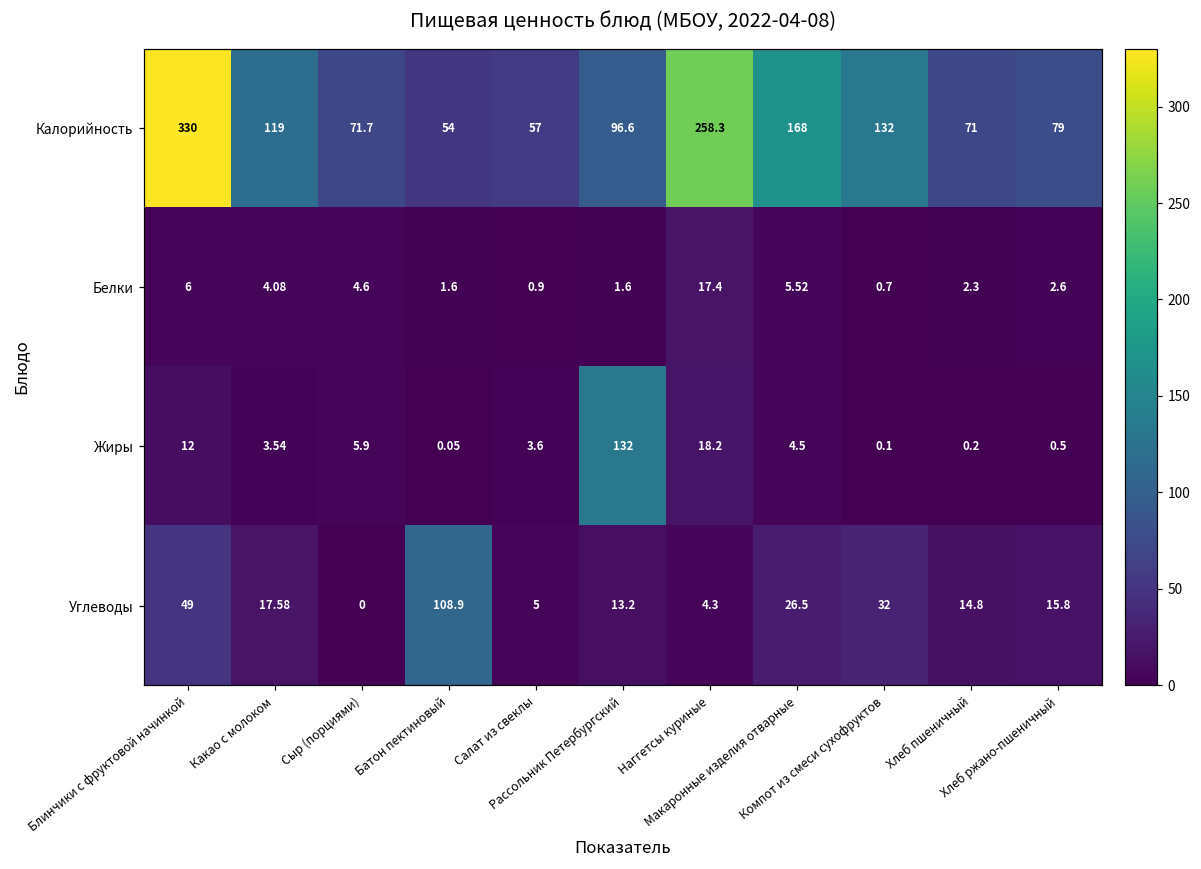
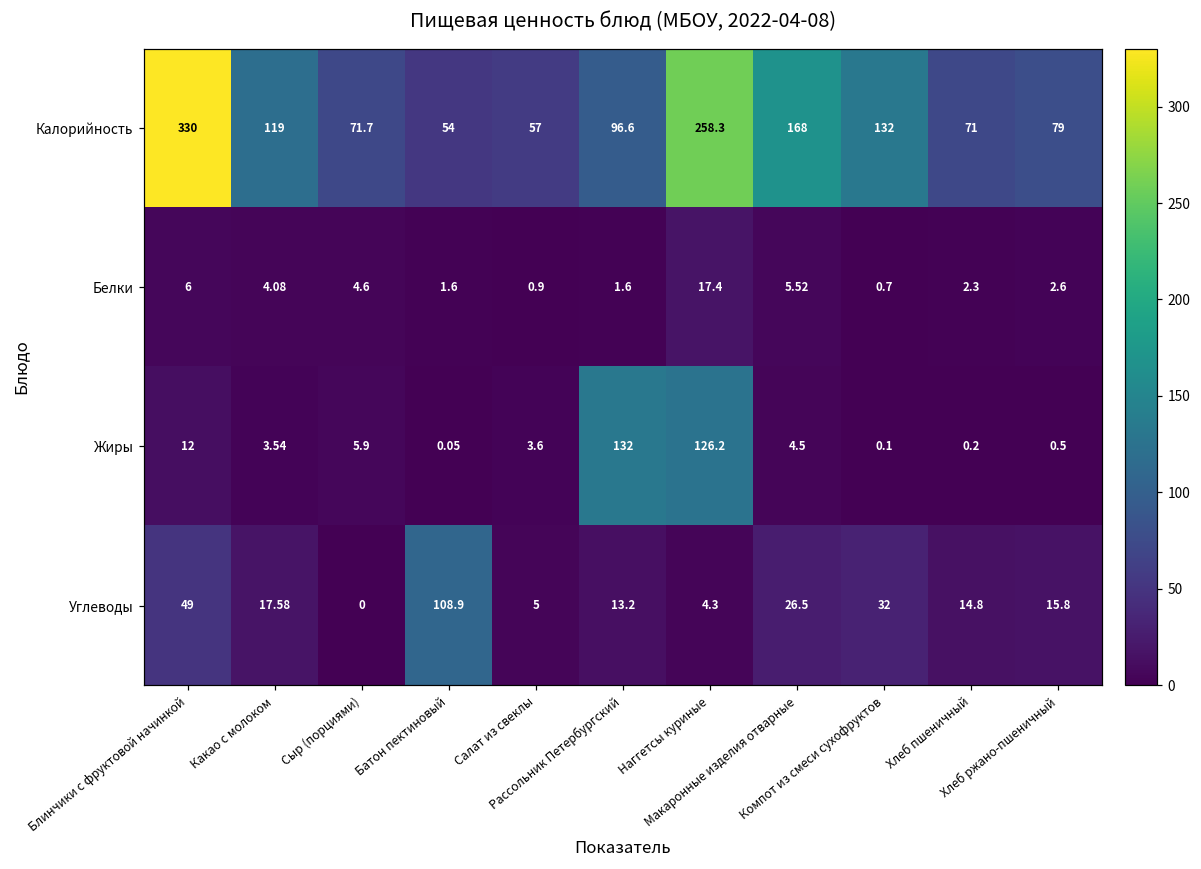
  {
    "Калорийность": {
      "Блинчики с фруктовой начинкой": 330,
      "Какао с молоком": 119,
      "Сыр (порциями)": 71.7,
      "Батон пектиновый": 54,
      "Салат из свеклы": 57,
      "Рассольник Петербургский": 96.6,
      "Наггетсы куриные": 258.3,
      "Макаронные изделия отварные": 168,
      "Компот из смеси сухофруктов": 132,
      "Хлеб пшеничный": 71,
      "Хлеб ржано-пшеничный": 79
    },
    "Белки": {
      "Блинчики с фруктовой начинкой": 6,
      "Какао с молоком": 4.08,
      "Сыр (порциями)": 4.6,
      "Батон пектиновый": 1.6,
      "Салат из свеклы": 0.9,
      "Рассольник Петербургский": 1.6,
      "Наггетсы куриные": 17.4,
      "Макаронные изделия отварные": 5.52,
      "Компот из смеси сухофруктов": 0.7,
      "Хлеб пшеничный": 2.3,
      "Хлеб ржано-пшеничный": 2.6
    },
    "Жиры": {
      "Блинчики с фруктовой начинкой": 12,
      "Какао с молоком": 3.54,
      "Сыр (порциями)": 5.9,
      "Батон пектиновый": 0.05,
      "Салат из свеклы": 3.6,
      "Рассольник Петербургский": 132,
-     "Наггетсы куриные": 18.2,
+     "Наггетсы куриные": 126.2,
      "Макаронные изделия отварные": 4.5,
      "Компот из смеси сухофруктов": 0.1,
      "Хлеб пшеничный": 0.2,
      "Хлеб ржано-пшеничный": 0.5
    },
    "Углеводы": {
      "Блинчики с фруктовой начинкой": 49,
      "Какао с молоком": 17.58,
      "Сыр (порциями)": 0,
      "Батон пектиновый": 108.9,
      "Салат из свеклы": 5,
      "Рассольник Петербургский": 13.2,
      "Наггетсы куриные": 4.3,
      "Макаронные изделия отварные": 26.5,
      "Компот из смеси сухофруктов": 32,
      "Хлеб пшеничный": 14.8,
      "Хлеб ржано-пшеничный": 15.8
    }
  }
